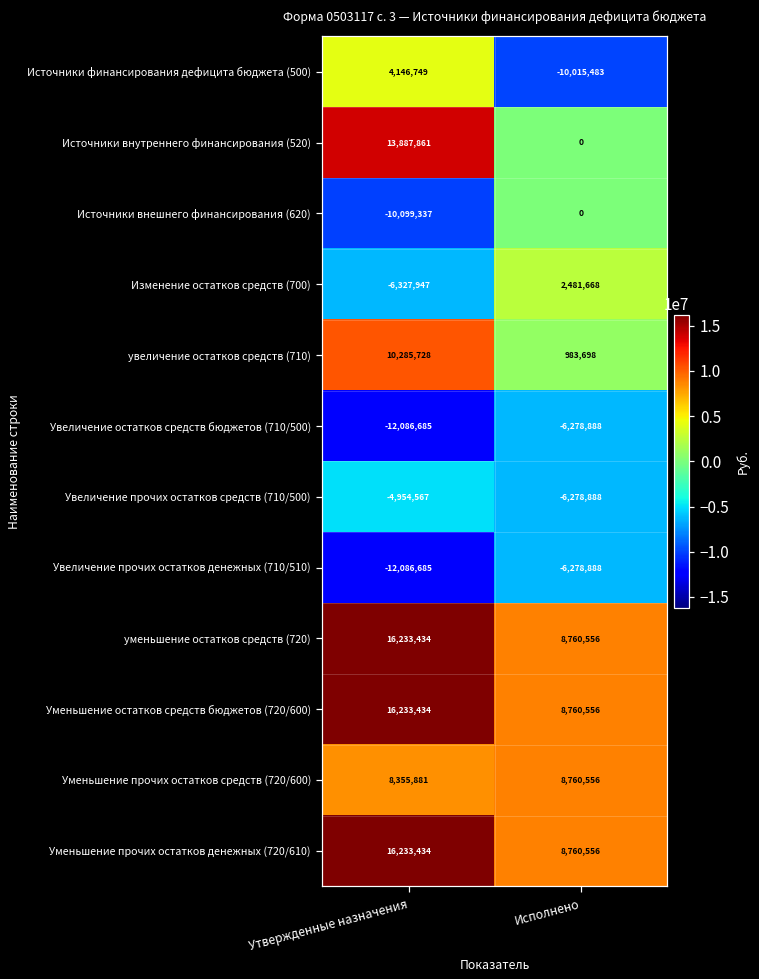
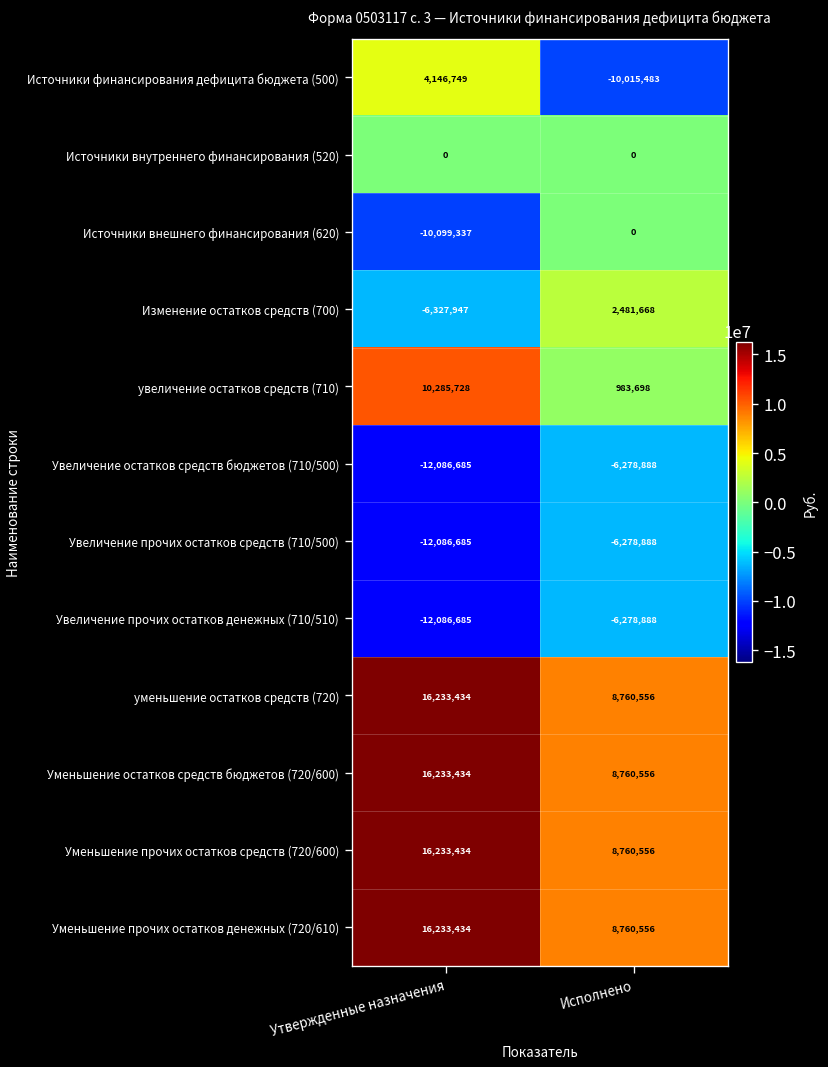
  {
    "Источники финансирования дефицита бюджета (500)": {
      "Утвержденные назначения": "4,146,749",
      "Исполнено": "-10,015,483"
    },
    "Источники внутреннего финансирования (520)": {
-     "Утвержденные назначения": "13,887,861",
+     "Утвержденные назначения": "0",
      "Исполнено": "0"
    },
    "Источники внешнего финансирования (620)": {
      "Утвержденные назначения": "-10,099,337",
      "Исполнено": "0"
    },
    "Изменение остатков средств (700)": {
      "Утвержденные назначения": "-6,327,947",
      "Исполнено": "2,481,668"
    },
    "увеличение остатков средств (710)": {
      "Утвержденные назначения": "10,285,728",
      "Исполнено": "983,698"
    },
    "Увеличение остатков средств бюджетов (710/500)": {
      "Утвержденные назначения": "-12,086,685",
      "Исполнено": "-6,278,888"
    },
    "Увеличение прочих остатков средств (710/500)": {
-     "Утвержденные назначения": "-4,954,567",
+     "Утвержденные назначения": "-12,086,685",
      "Исполнено": "-6,278,888"
    },
    "Увеличение прочих остатков денежных (710/510)": {
      "Утвержденные назначения": "-12,086,685",
      "Исполнено": "-6,278,888"
    },
    "уменьшение остатков средств (720)": {
      "Утвержденные назначения": "16,233,434",
      "Исполнено": "8,760,556"
    },
    "Уменьшение остатков средств бюджетов (720/600)": {
      "Утвержденные назначения": "16,233,434",
      "Исполнено": "8,760,556"
    },
    "Уменьшение прочих остатков средств (720/600)": {
-     "Утвержденные назначения": "8,355,881",
+     "Утвержденные назначения": "16,233,434",
      "Исполнено": "8,760,556"
    },
    "Уменьшение прочих остатков денежных (720/610)": {
      "Утвержденные назначения": "16,233,434",
      "Исполнено": "8,760,556"
    }
  }
